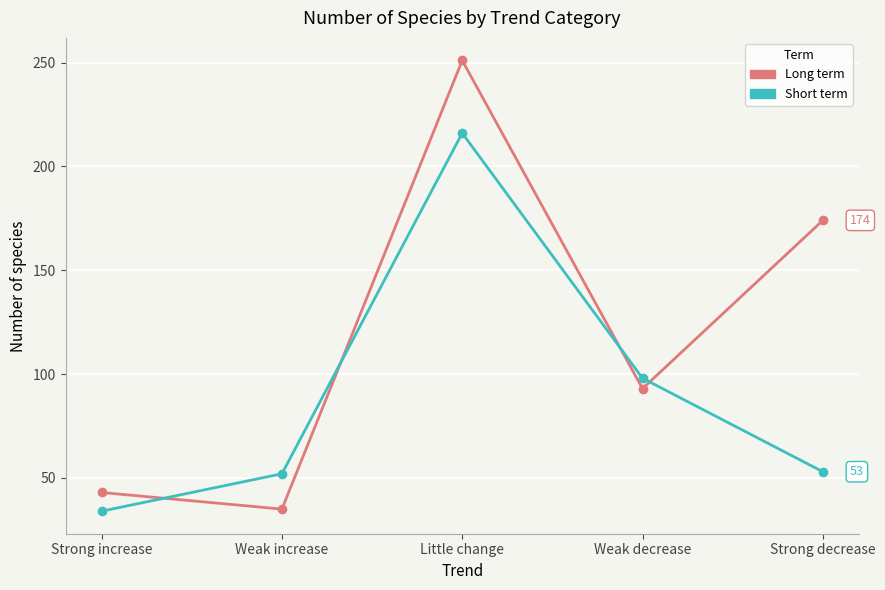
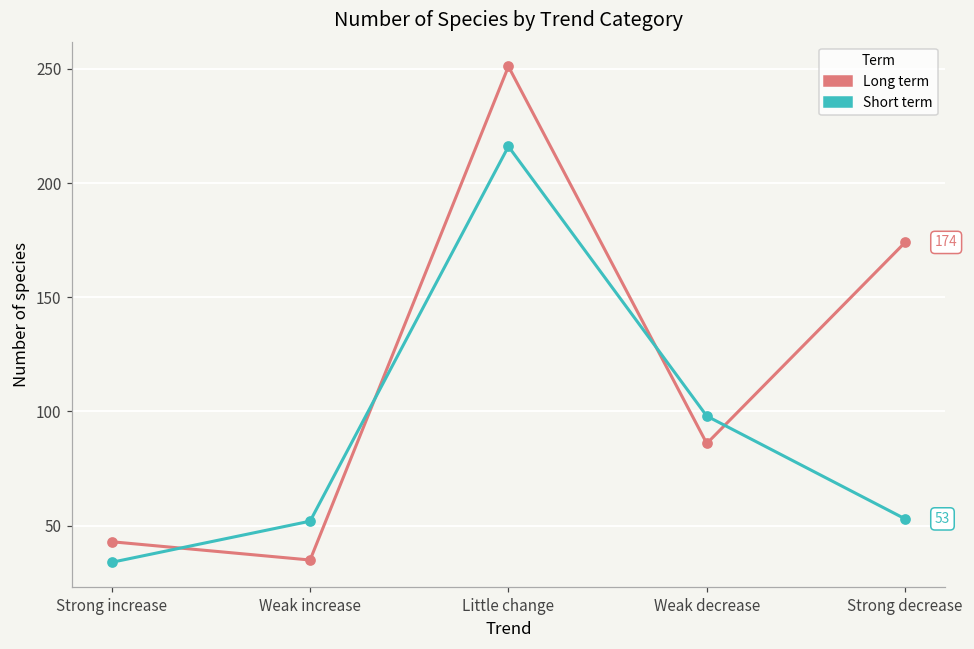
  {
    "Long term": {
      "Strong increase": 43,
      "Weak increase": 35,
      "Little change": 251,
-     "Weak decrease": 93
+     "Weak decrease": 86
    },
    "Short term": {
      "Strong increase": 34,
      "Weak increase": 52,
      "Little change": 216,
      "Weak decrease": 98
    }
  }
